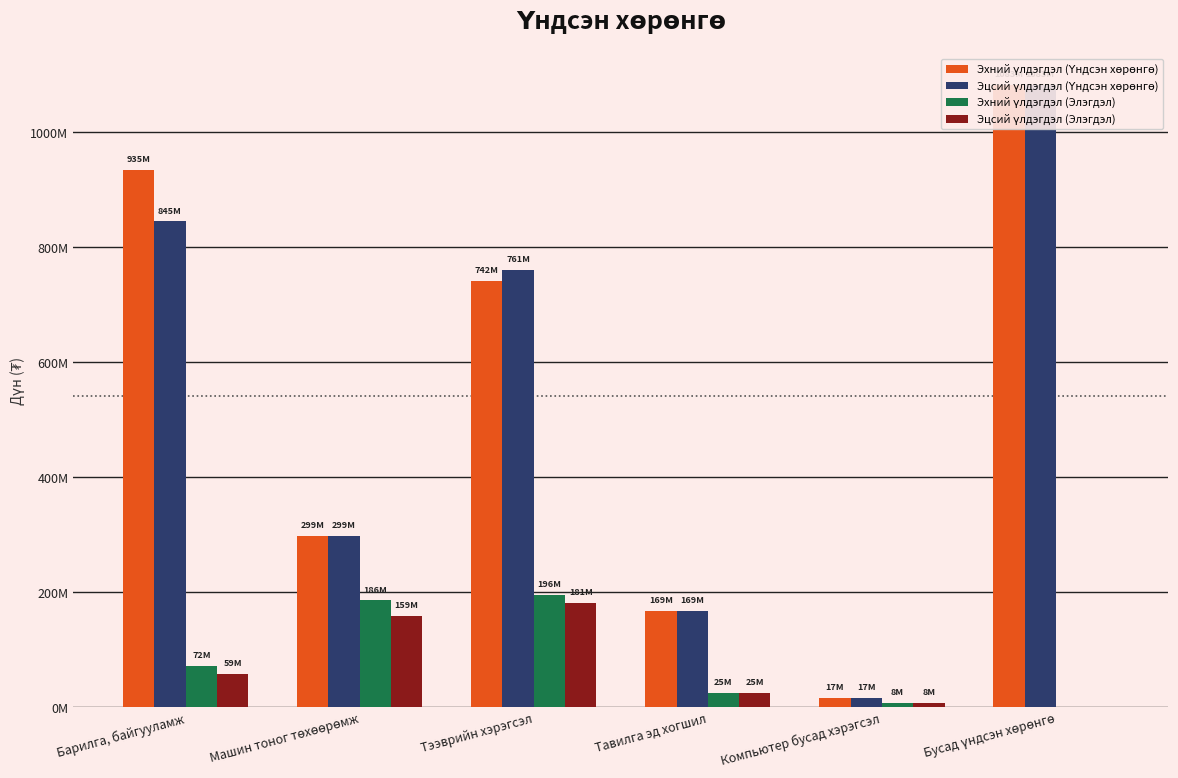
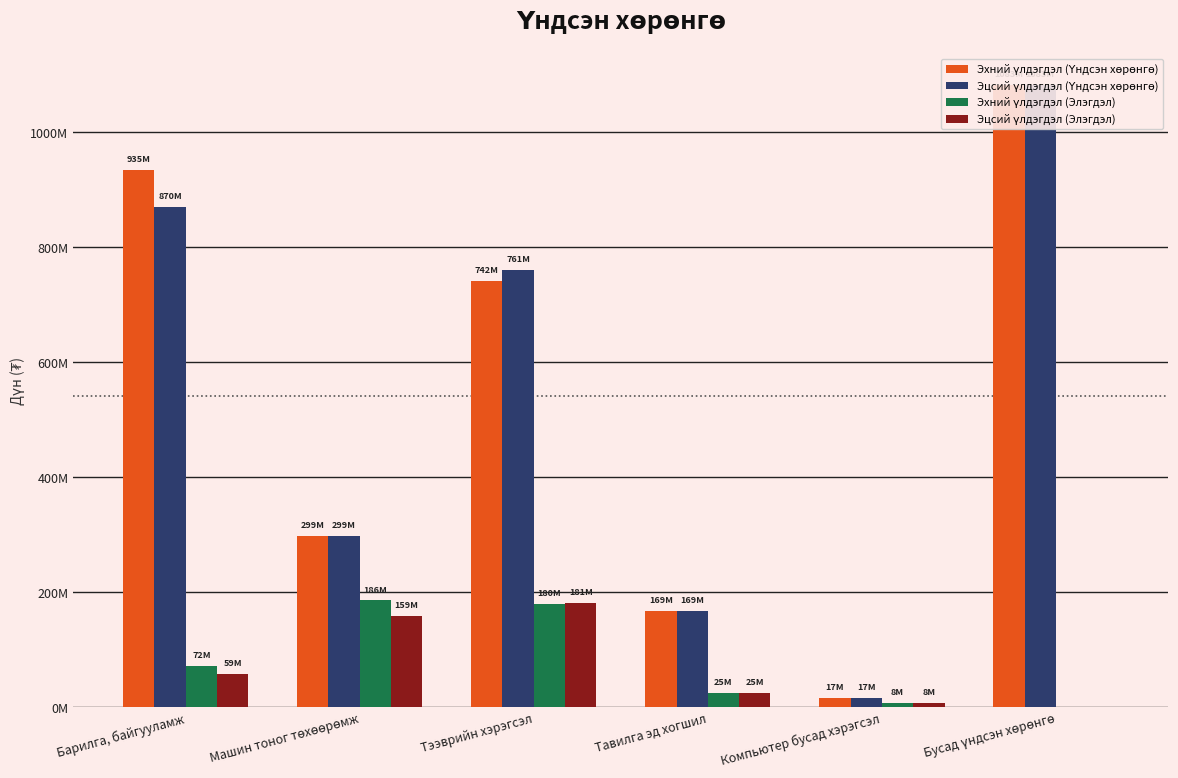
  {
    "Эхний үлдэгдэл (Үндсэн хөрөнгө)": {
      "Барилга, байгууламж": "935M",
      "Машин тоног төхөөрөмж": "299M",
      "Тээврийн хэрэгсэл": "742M",
      "Тавилга эд хогшил": "169M",
      "Компьютер бусад хэрэгсэл": "17M"
    },
    "Эцсий үлдэгдэл (Үндсэн хөрөнгө)": {
-     "Барилга, байгууламж": "845M",
+     "Барилга, байгууламж": "870M",
      "Машин тоног төхөөрөмж": "299M",
      "Тээврийн хэрэгсэл": "761M",
      "Тавилга эд хогшил": "169M",
      "Компьютер бусад хэрэгсэл": "17M"
    },
    "Эхний үлдэгдэл (Элэгдэл)": {
      "Барилга, байгууламж": "72M",
      "Машин тоног төхөөрөмж": "186M",
-     "Тээврийн хэрэгсэл": "196M",
+     "Тээврийн хэрэгсэл": "180M",
      "Тавилга эд хогшил": "25M",
      "Компьютер бусад хэрэгсэл": "8M"
    },
    "Эцсий үлдэгдэл (Элэгдэл)": {
      "Барилга, байгууламж": "59M",
      "Машин тоног төхөөрөмж": "159M",
      "Тээврийн хэрэгсэл": "181M",
      "Тавилга эд хогшил": "25M",
      "Компьютер бусад хэрэгсэл": "8M"
    }
  }
